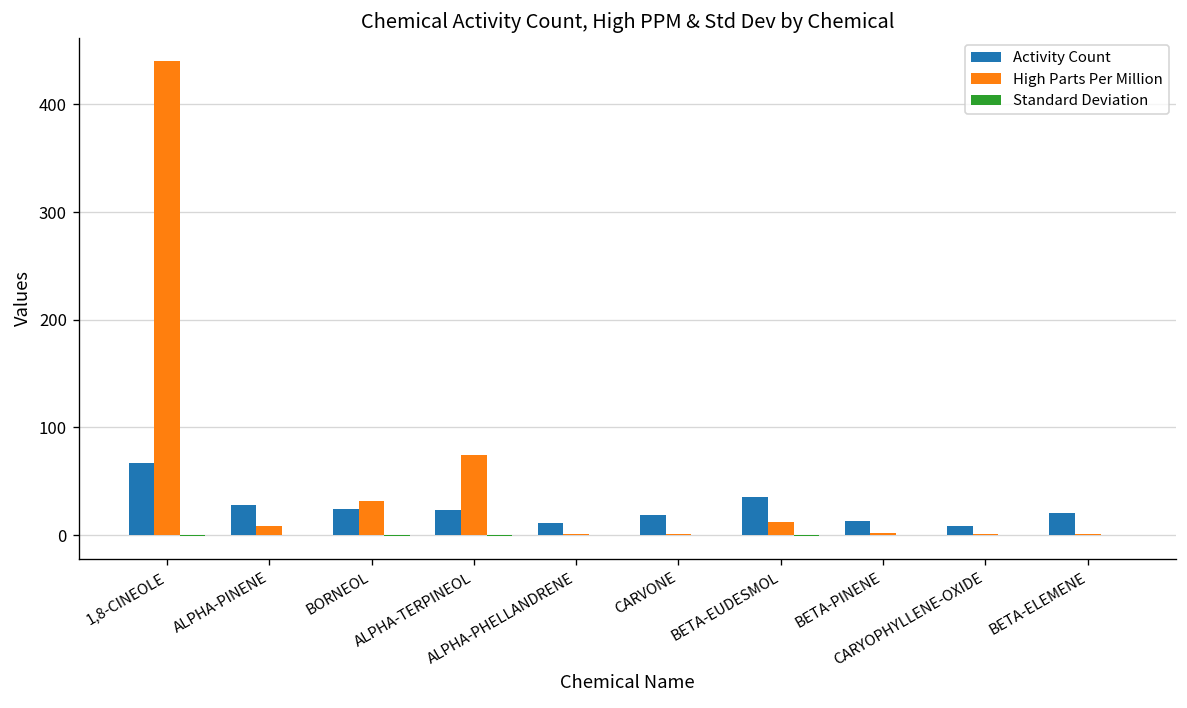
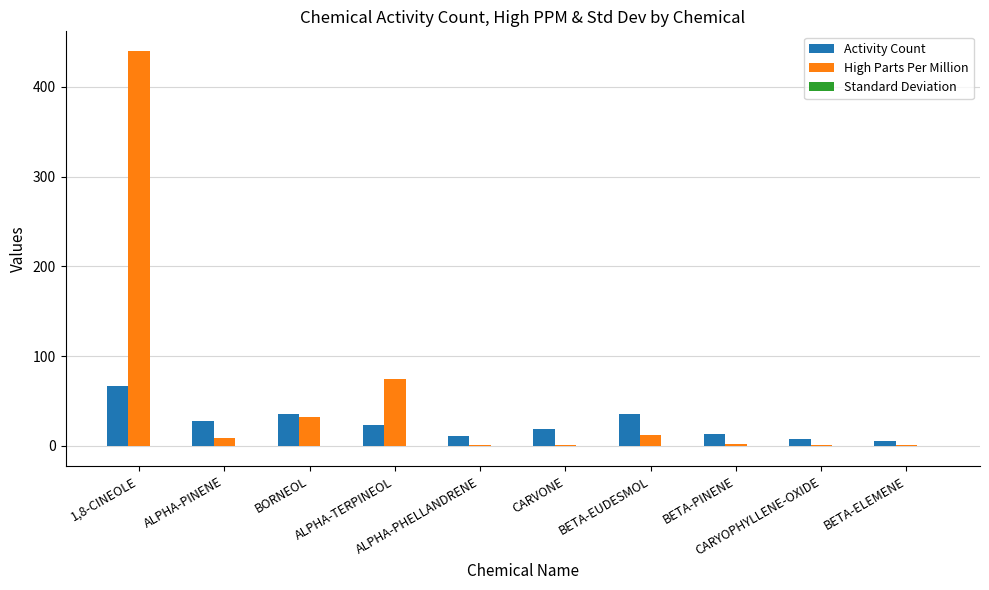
  {
    "Activity Count": {
      "1,8-CINEOLE": 70,
      "ALPHA-PINENE": 30,
-     "BORNEOL": 20,
+     "BORNEOL": 40,
      "ALPHA-TERPINEOL": 20,
      "ALPHA-PHELLANDRENE": 10,
      "CARVONE": 20,
      "BETA-EUDESMOL": 40,
      "BETA-PINENE": 10,
      "CARYOPHYLLENE-OXIDE": 10,
-     "BETA-ELEMENE": 20
+     "BETA-ELEMENE": 10
    },
    "High Parts Per Million": {
      "1,8-CINEOLE": 440,
      "ALPHA-PINENE": 10,
      "BORNEOL": 30,
      "ALPHA-TERPINEOL": 70,
      "BETA-EUDESMOL": 10
    }
  }
